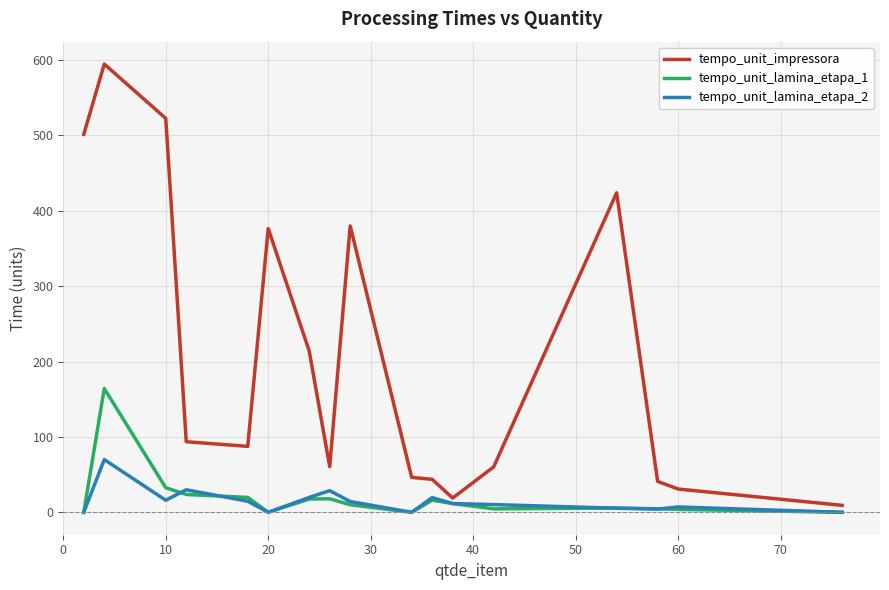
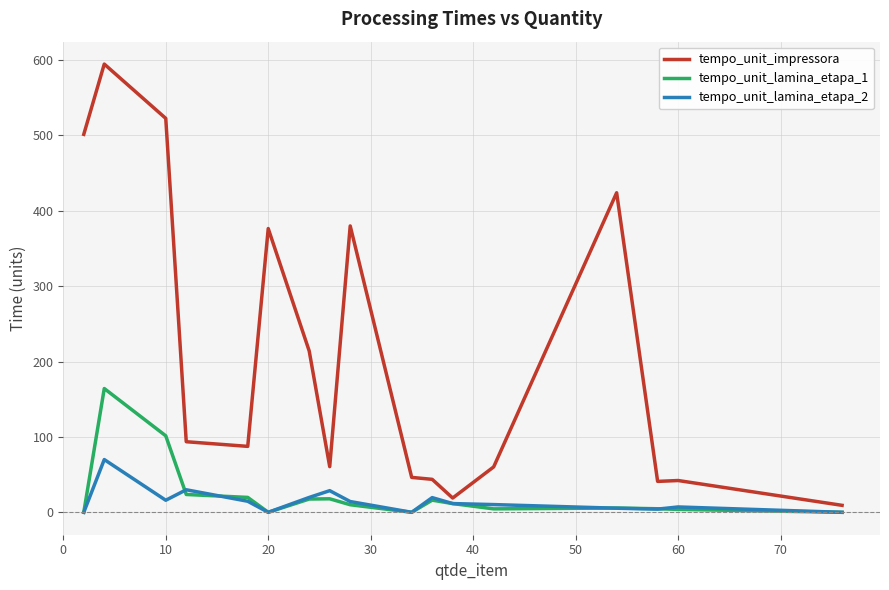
  {
    "tempo_unit_impressora": {
      "10": 520,
      "20": 380,
-     "60": 30
+     "60": 40
    },
    "tempo_unit_lamina_etapa_1": {
-     "10": 30
+     "10": 100
    },
    "tempo_unit_lamina_etapa_2": {
      "10": 20
    }
  }
